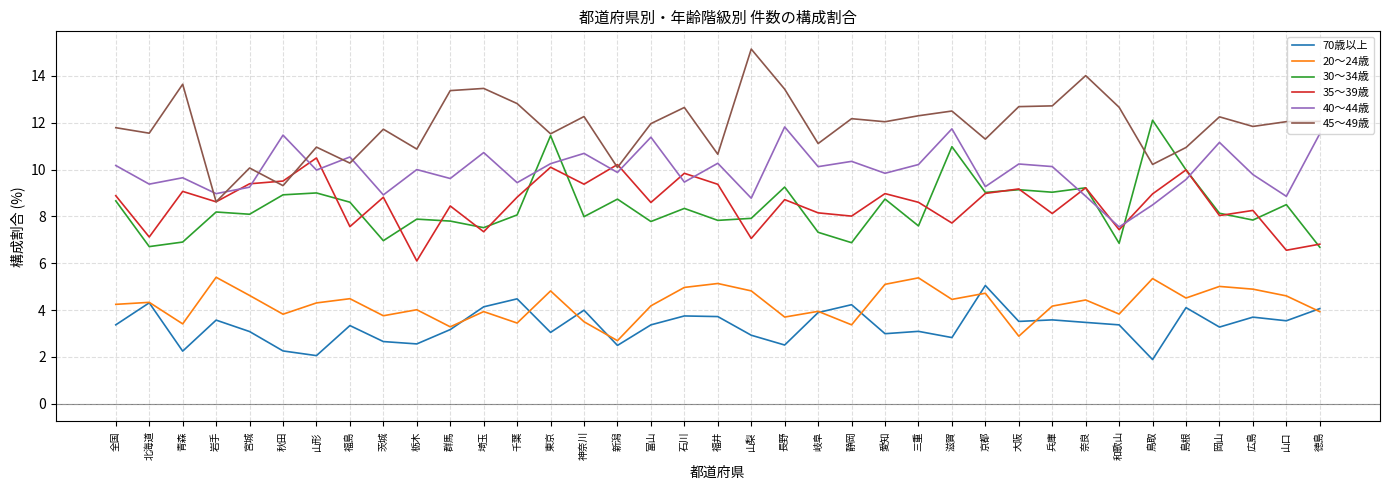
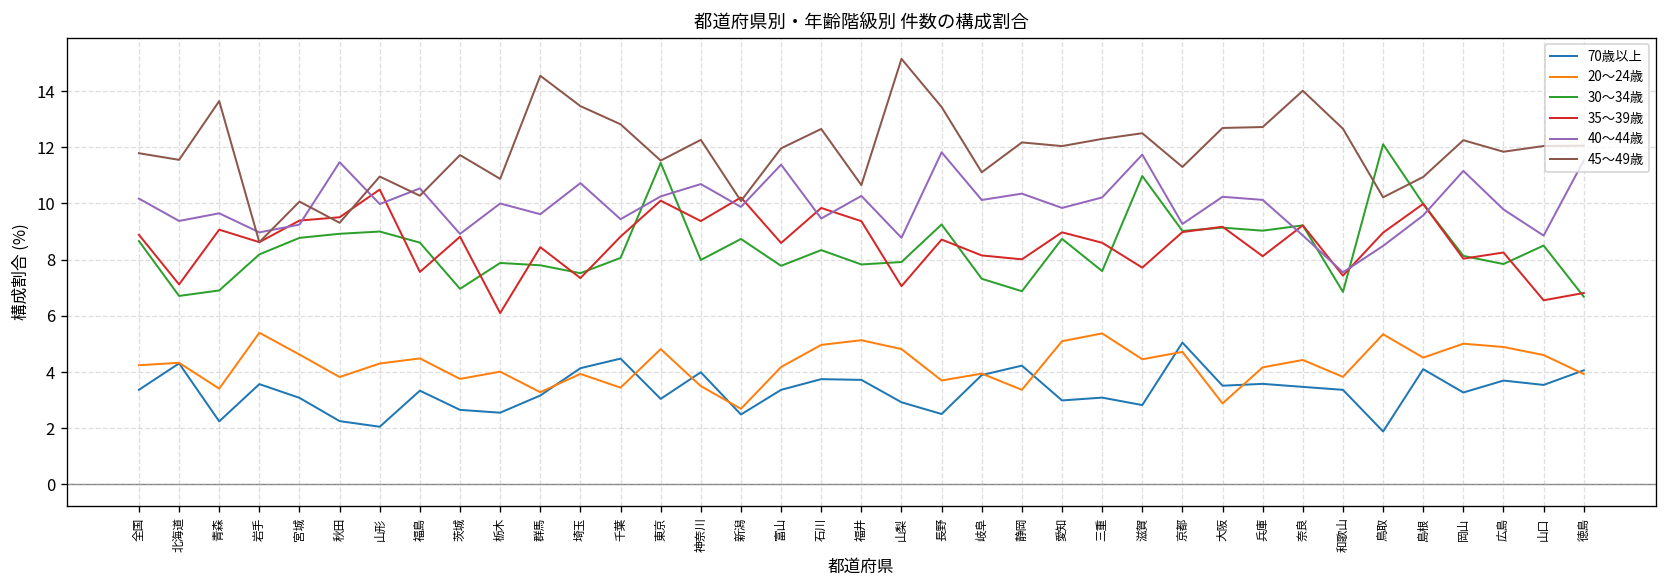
  {
    "30～34歳": {
      "全国": 8.7,
      "北海道": 6.7,
      "青森": 6.9,
      "岩手": 8.2,
-     "宮城": 8.1,
+     "宮城": 8.8,
      "秋田": 8.9,
      "山形": 9.0,
      "福島": 8.6,
      "茨城": 7.0,
      "栃木": 7.9,
      "群馬": 7.8,
      "埼玉": 7.5,
      "千葉": 8.1,
      "神奈川": 8.0,
      "新潟": 8.7,
      "富山": 7.8,
      "石川": 8.3,
      "福井": 7.8,
      "山梨": 7.9,
      "長野": 9.3,
      "岐阜": 7.3,
      "静岡": 6.9,
      "愛知": 8.7,
      "三重": 7.6,
      "滋賀": 11.0,
      "兵庫": 9.0,
      "和歌山": 6.9,
      "鳥取": 12.1,
      "広島": 7.8,
      "山口": 8.5,
      "徳島": 6.7
    },
    "45～49歳": {
      "全国": 11.8,
      "北海道": 11.6,
      "青森": 13.6,
      "宮城": 10.1,
      "秋田": 9.3,
      "山形": 11.0,
      "福島": 10.3,
      "茨城": 11.7,
      "栃木": 10.9,
-     "群馬": 13.4,
+     "群馬": 14.5,
      "埼玉": 13.5,
      "千葉": 12.8,
      "神奈川": 12.3,
      "新潟": 10.1,
      "富山": 12.0,
      "石川": 12.7,
      "福井": 10.7,
      "山梨": 15.1,
      "長野": 13.4,
      "岐阜": 11.1,
      "静岡": 12.2,
      "愛知": 12.0,
      "三重": 12.3,
      "滋賀": 12.5,
      "京都": 11.3,
      "大阪": 12.7,
      "兵庫": 12.7,
      "奈良": 14.0,
      "和歌山": 12.7,
      "鳥取": 10.2,
      "島根": 10.9,
      "岡山": 12.3,
      "広島": 11.8,
      "山口": 12.0
    }
  }
